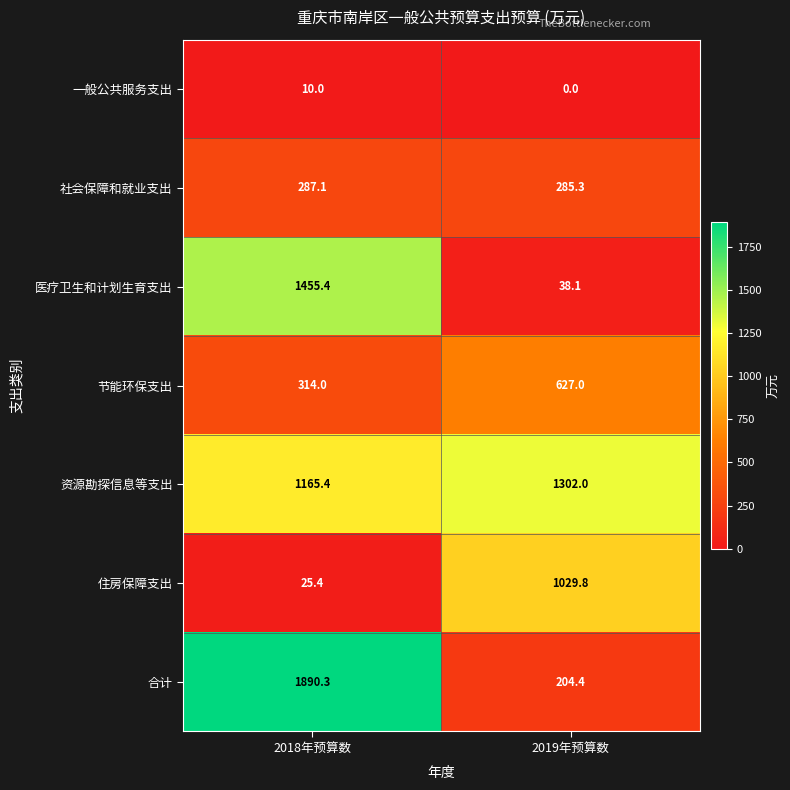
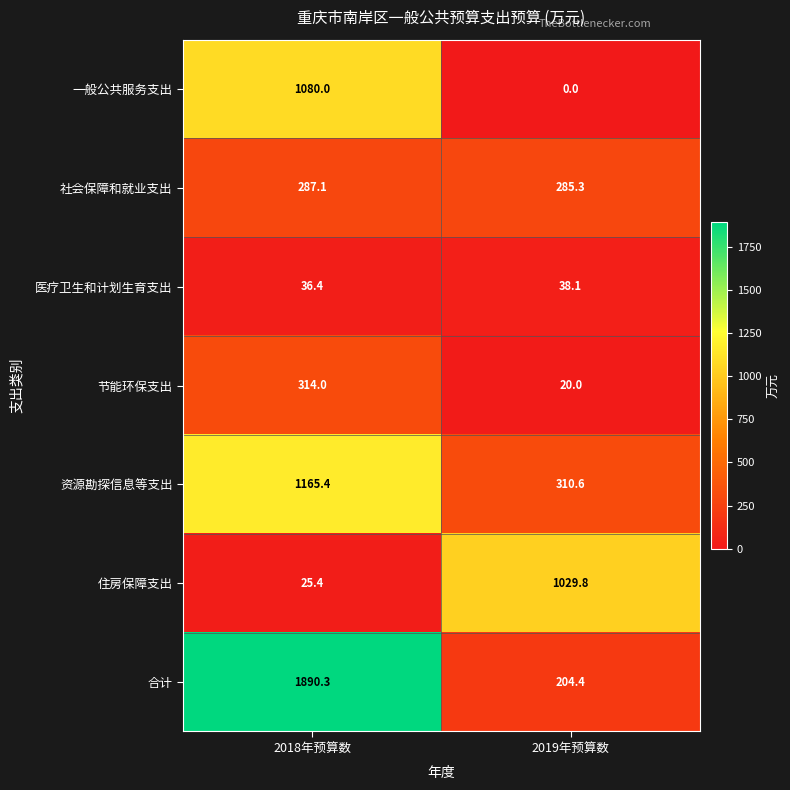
  {
    "一般公共服务支出": {
-     "2018年预算数": 10.0,
+     "2018年预算数": 1080.0,
      "2019年预算数": 0.0
    },
    "社会保障和就业支出": {
      "2018年预算数": 287.1,
      "2019年预算数": 285.3
    },
    "医疗卫生和计划生育支出": {
-     "2018年预算数": 1455.4,
+     "2018年预算数": 36.4,
      "2019年预算数": 38.1
    },
    "节能环保支出": {
      "2018年预算数": 314.0,
-     "2019年预算数": 627.0
+     "2019年预算数": 20.0
    },
    "资源勘探信息等支出": {
      "2018年预算数": 1165.4,
-     "2019年预算数": 1302.0
+     "2019年预算数": 310.6
    },
    "住房保障支出": {
      "2018年预算数": 25.4,
      "2019年预算数": 1029.8
    },
    "合计": {
      "2018年预算数": 1890.3,
      "2019年预算数": 204.4
    }
  }
